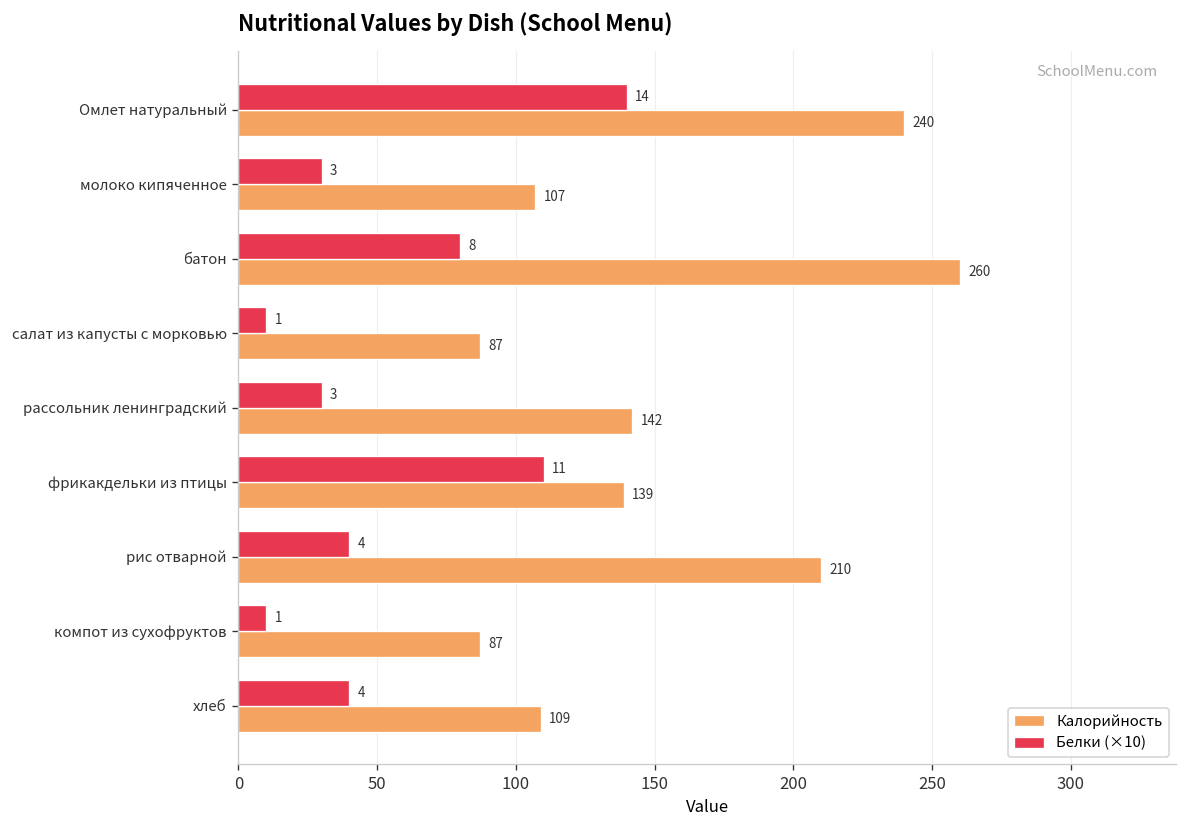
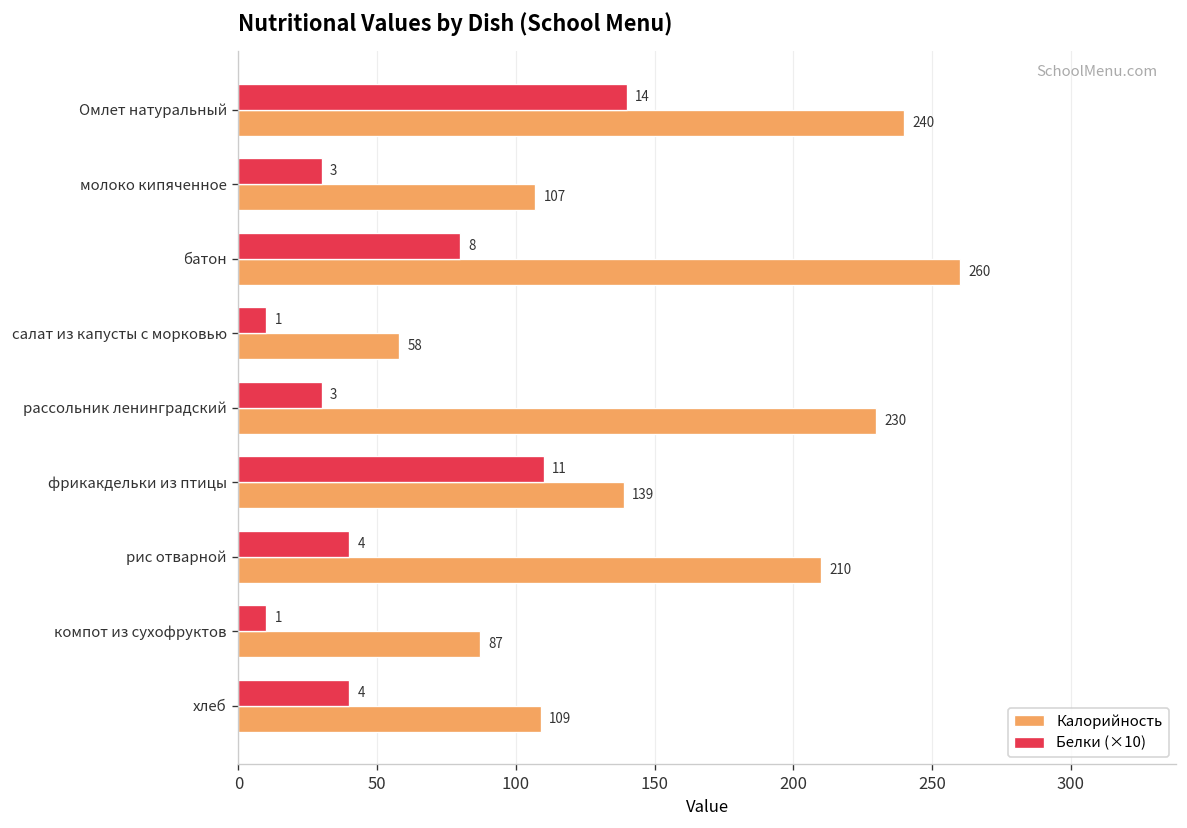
  {
    "Калорийность": {
      "Омлет натуральный": 240,
      "молоко кипяченное": 107,
      "батон": 260,
-     "салат из капусты с морковью": 87,
-     "рассольник ленинградский": 142,
+     "салат из капусты с морковью": 58,
+     "рассольник ленинградский": 230,
      "фрикакдельки из птицы": 139,
      "рис отварной": 210,
      "компот из сухофруктов": 87,
      "хлеб": 109
    }
  }
